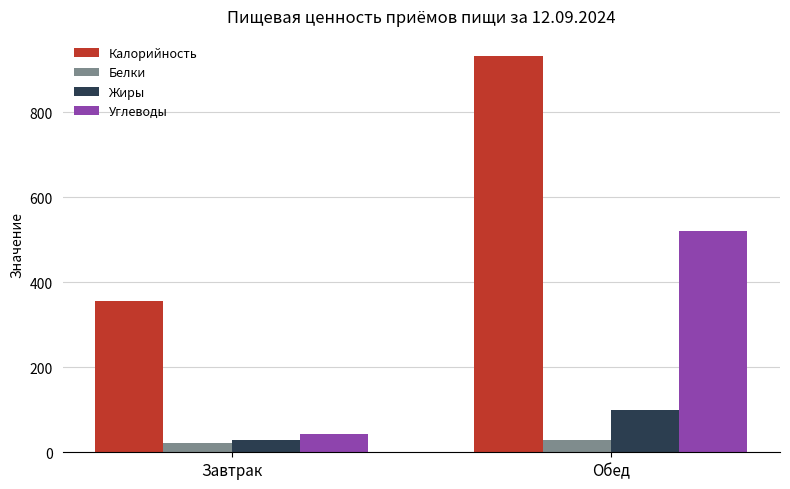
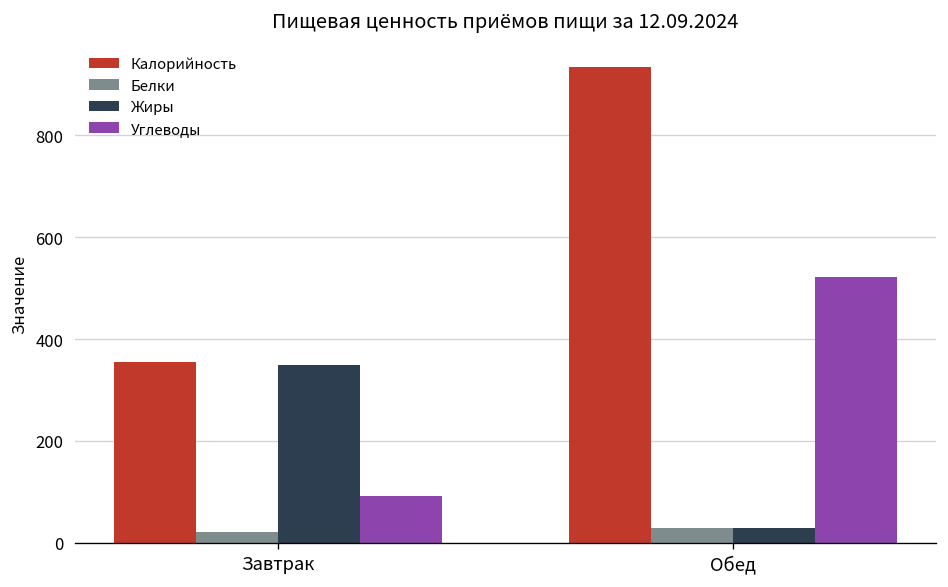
  {
    "Калорийность": {
      "Завтрак": 360,
      "Обед": 930
    },
    "Белки": {
      "Завтрак": 20,
      "Обед": 30
    },
    "Жиры": {
-     "Завтрак": 30,
-     "Обед": 100
+     "Завтрак": 350,
+     "Обед": 30
    },
    "Углеводы": {
-     "Завтрак": 40,
+     "Завтрак": 90,
      "Обед": 520
    }
  }
